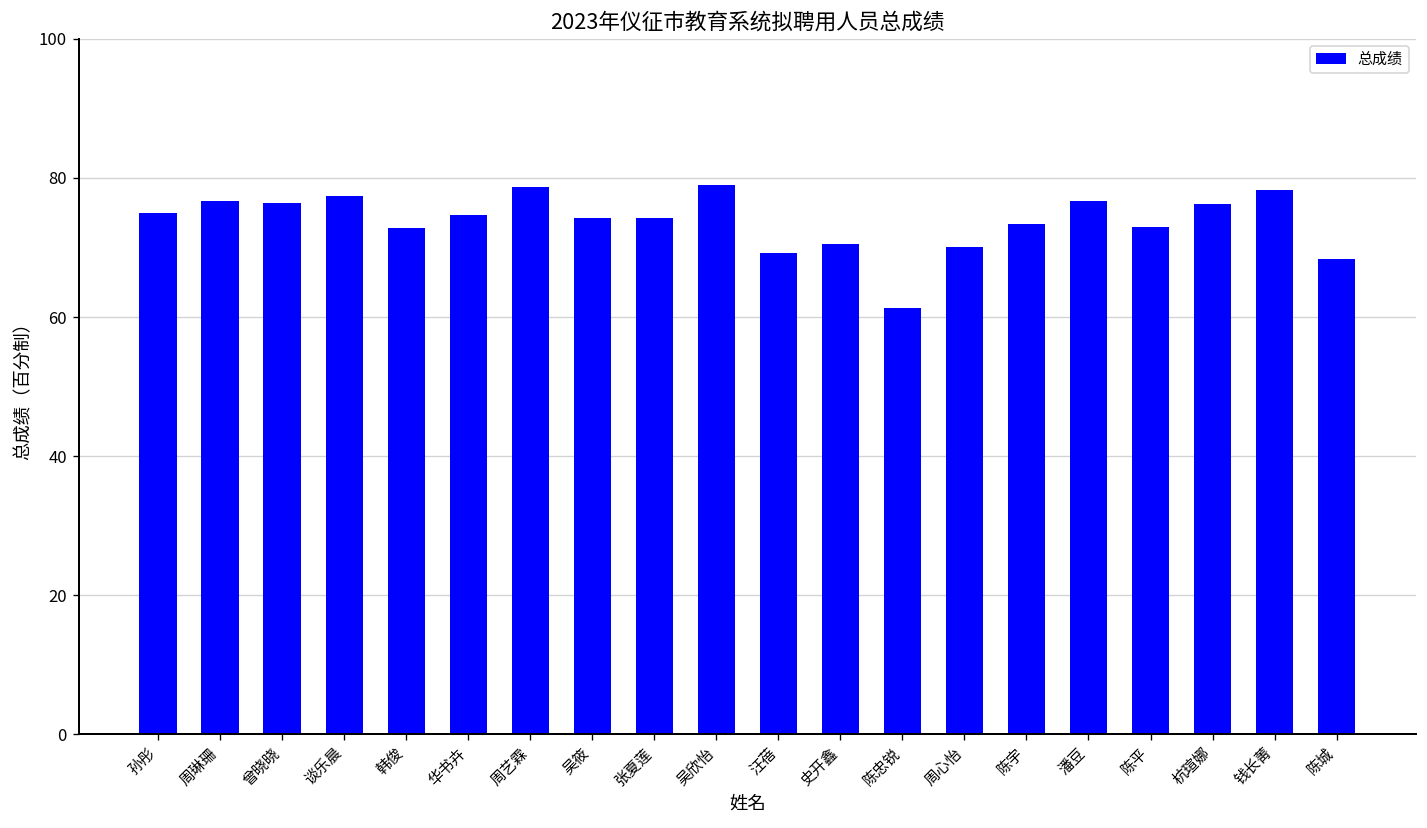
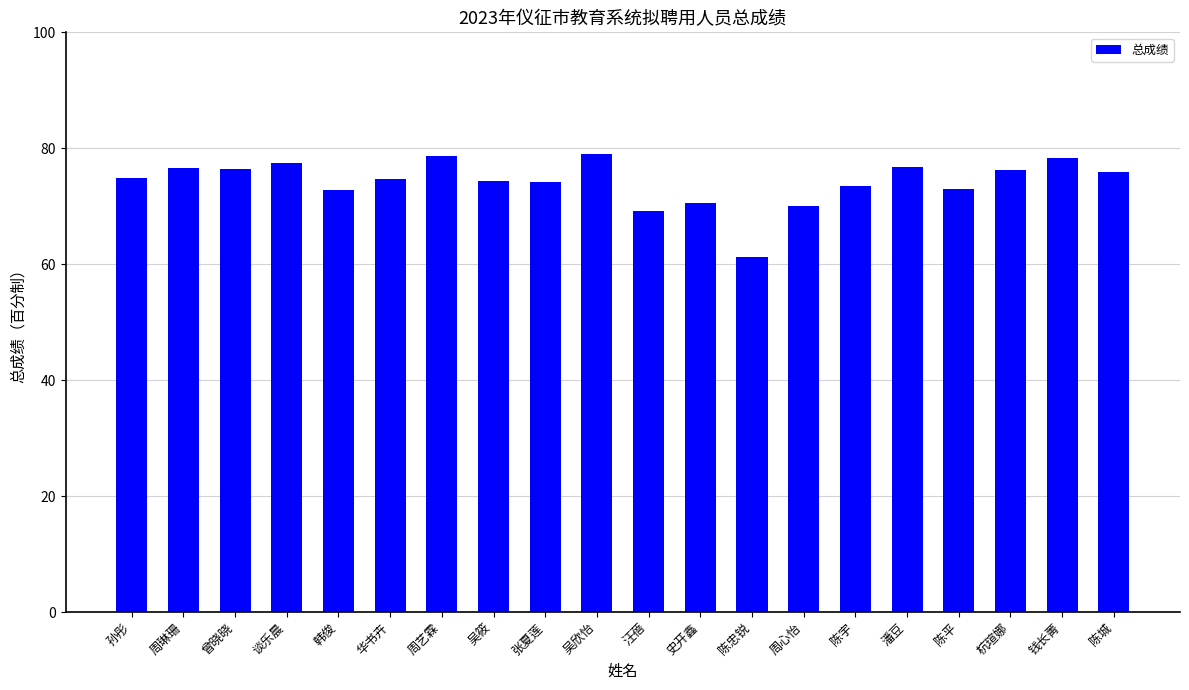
  {
    "孙彤": 75,
    "周琳珊": 77,
    "曾晓晓": 76,
    "谈乐晨": 77,
    "韩俊": 73,
    "华书卉": 75,
    "周艺霖": 79,
    "吴筱": 74,
    "张夏莲": 74,
    "吴欣怡": 79,
    "汪蓓": 69,
    "史开鑫": 71,
    "陈忠锐": 61,
    "周心怡": 70,
    "陈宇": 73,
    "潘豆": 77,
    "陈平": 73,
    "杭瑄娜": 76,
    "钱长菁": 78,
-   "陈城": 68
+   "陈城": 76
  }
